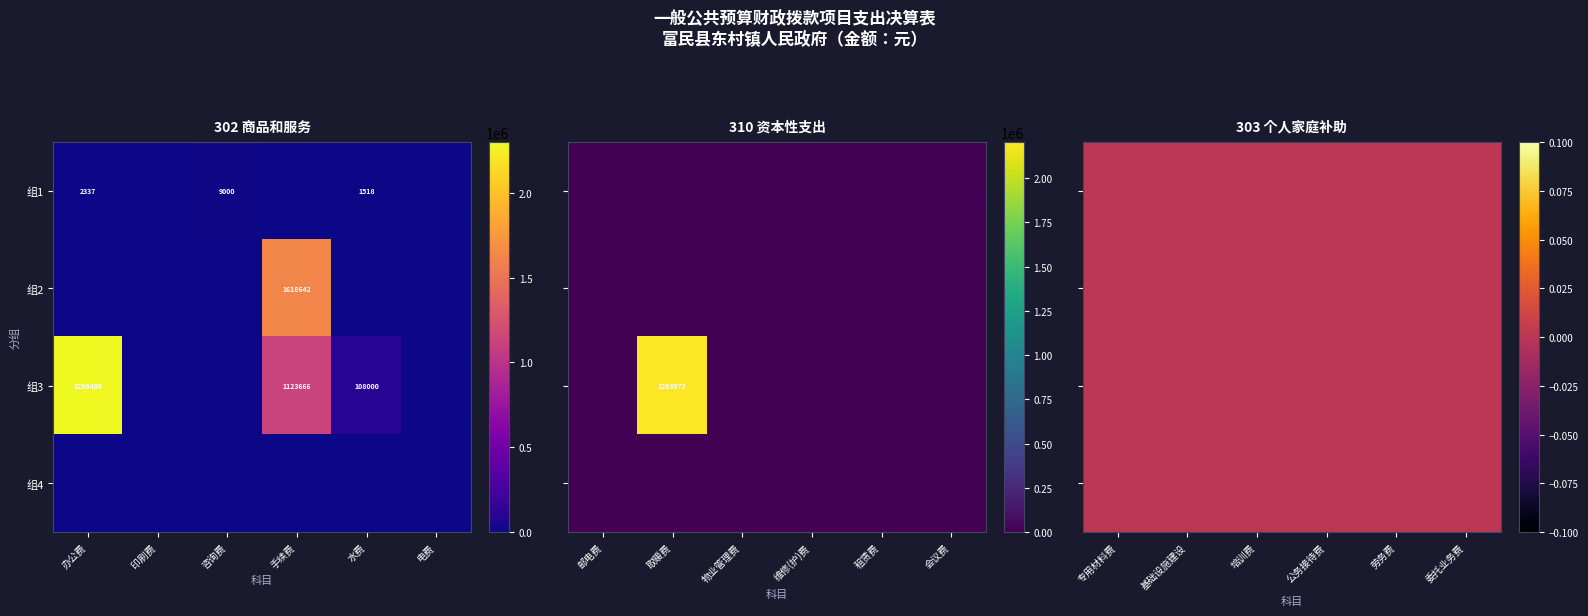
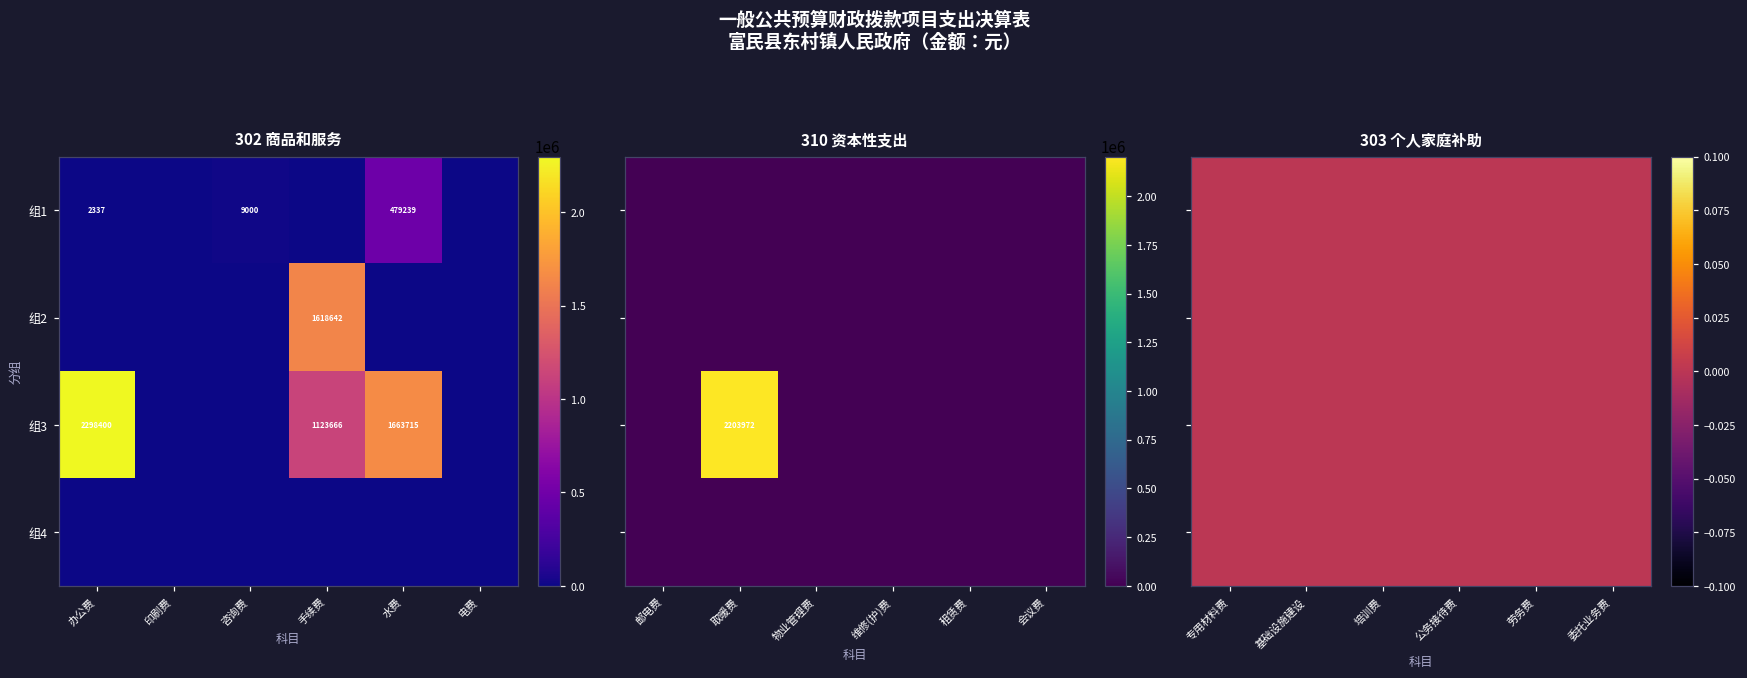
  {
    "302 商品和服务": {
      "组1": {
        "办公费": 2337,
        "咨询费": 9000,
-       "水费": 1518
+       "水费": 479239
      },
      "组2": {
        "手续费": 1618642
      },
      "组3": {
        "办公费": 2298400,
        "手续费": 1123666,
-       "水费": 108000
+       "水费": 1663715
      }
    }
  }
